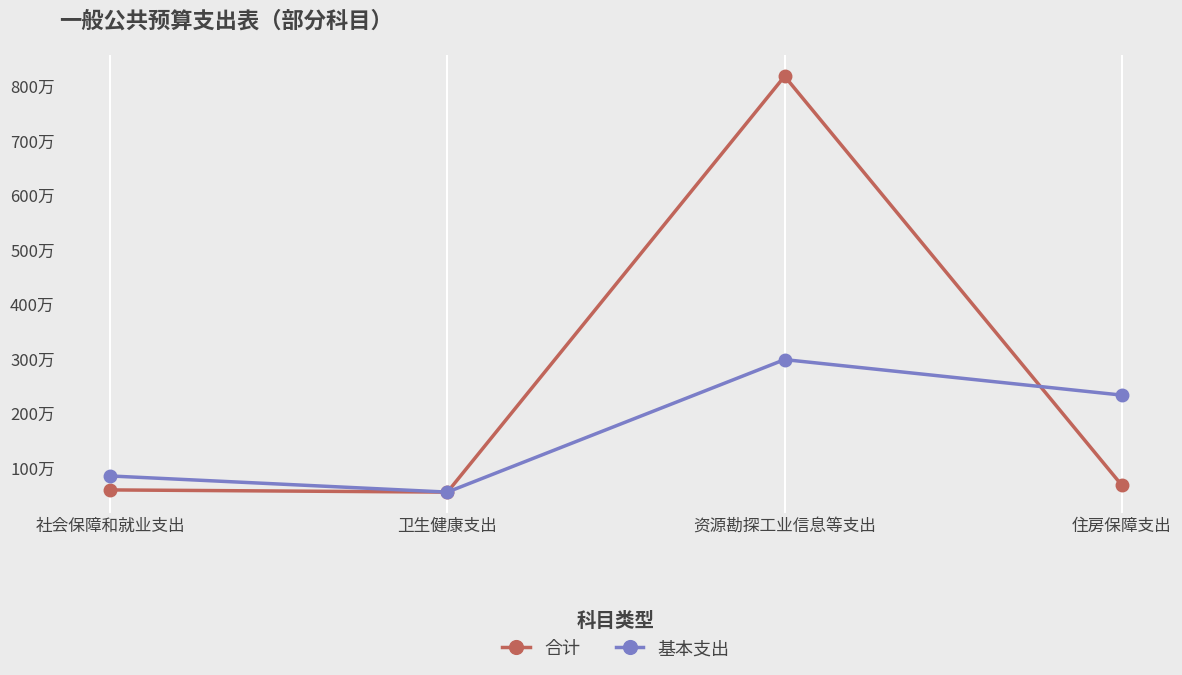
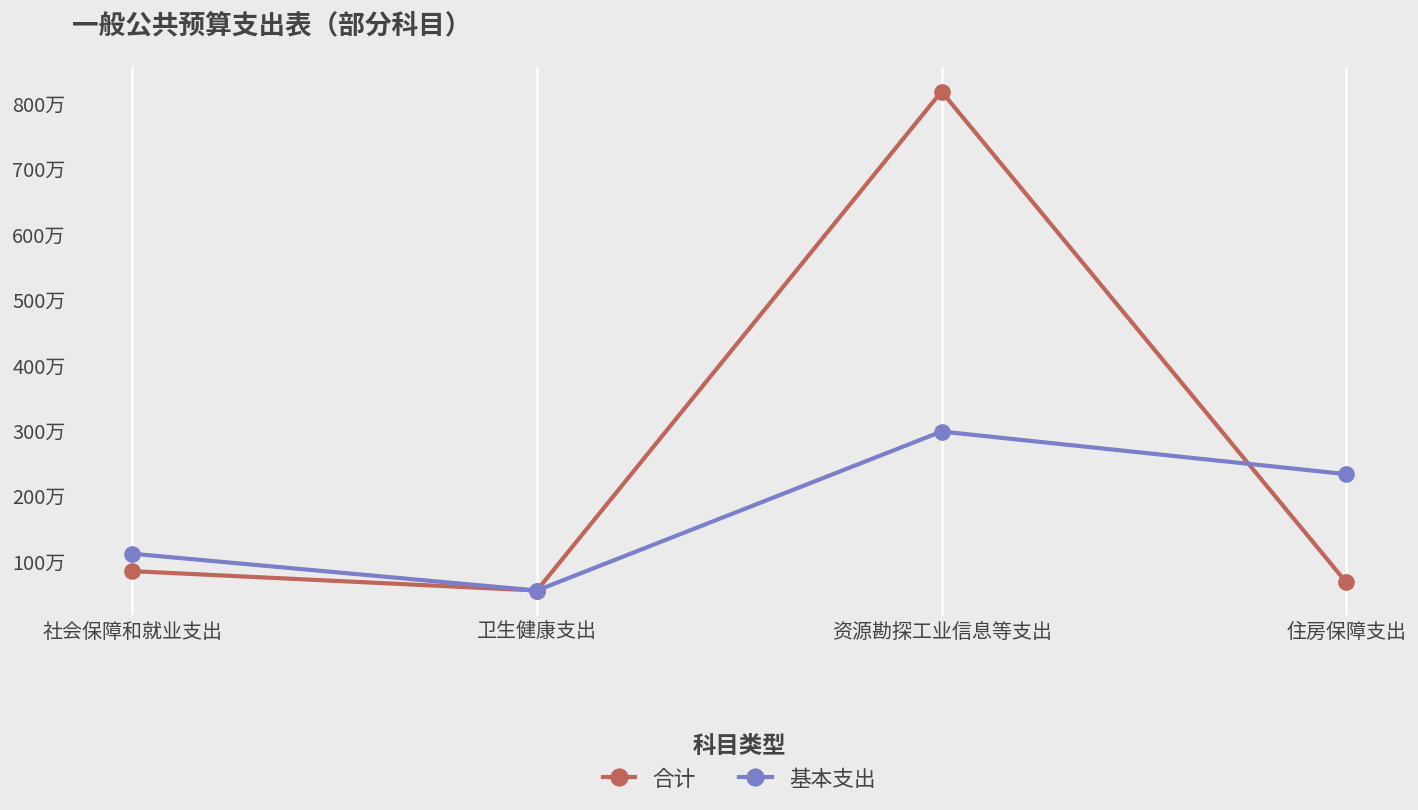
  {
    "合计": {
-     "社会保障和就业支出": "60万",
+     "社会保障和就业支出": "80万",
      "资源勘探工业信息等支出": "820万",
      "住房保障支出": "70万"
    },
    "基本支出": {
-     "社会保障和就业支出": "80万",
+     "社会保障和就业支出": "110万",
      "资源勘探工业信息等支出": "300万",
      "住房保障支出": "230万"
    }
  }
